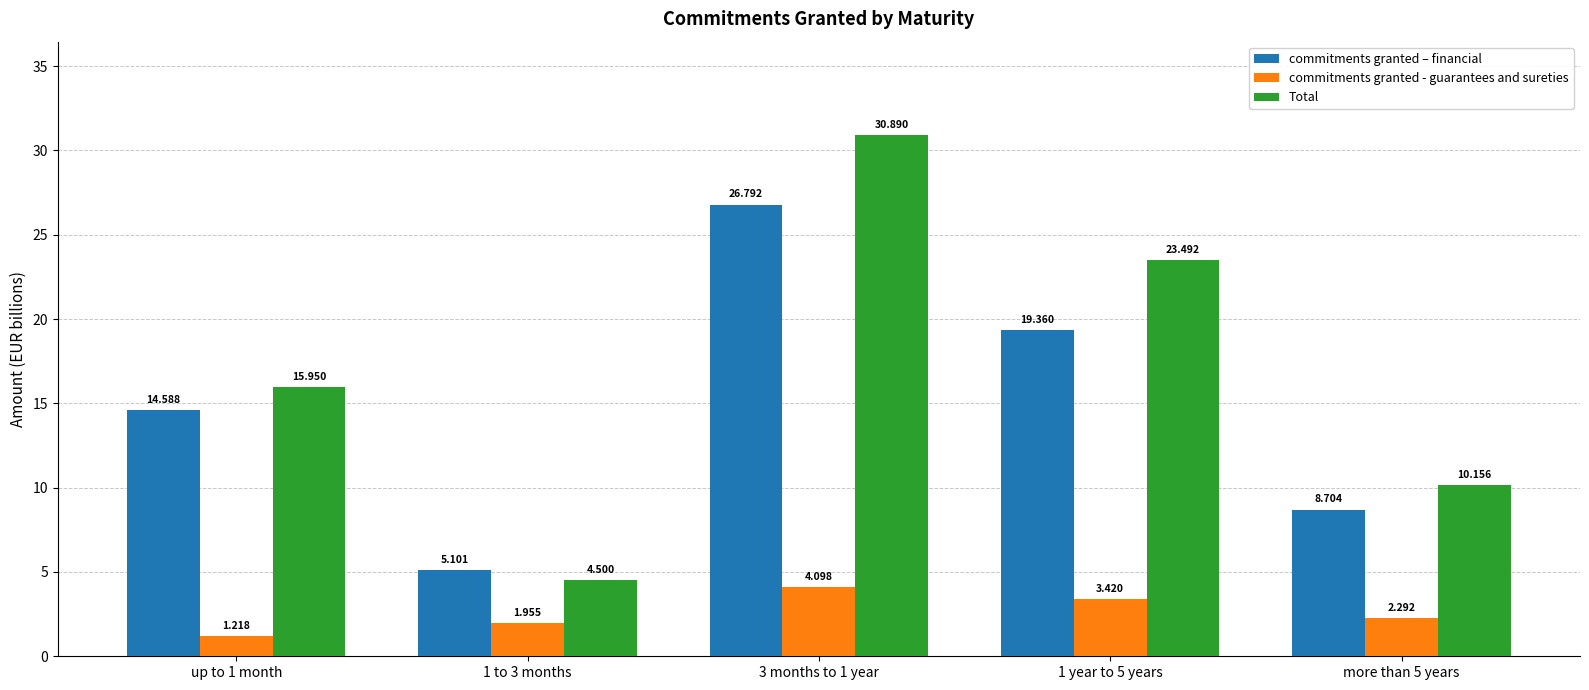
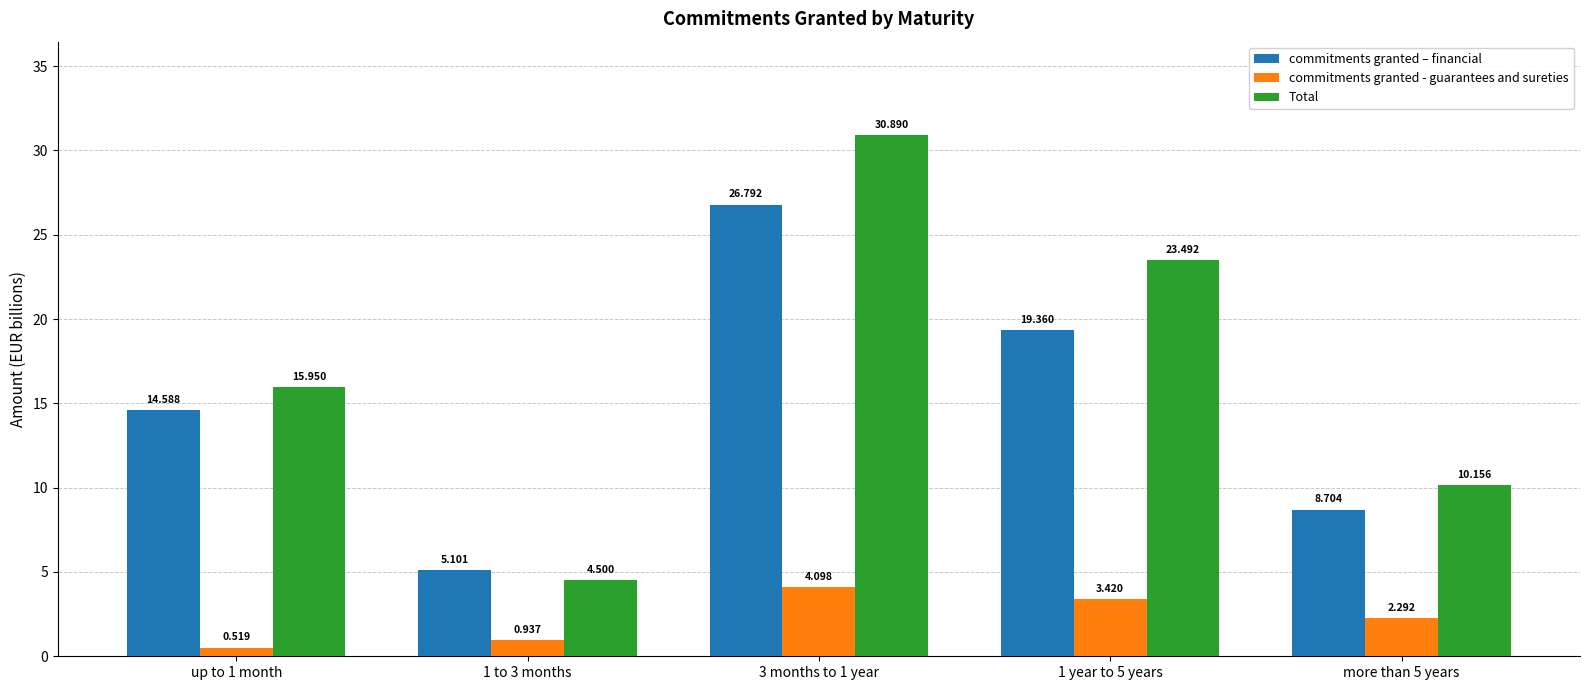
  {
    "commitments granted – financial": {
      "up to 1 month": 14.588,
      "1 to 3 months": 5.101,
      "3 months to 1 year": 26.792,
      "1 year to 5 years": 19.360,
      "more than 5 years": 8.704
    },
    "commitments granted - guarantees and sureties": {
-     "up to 1 month": 1.218,
-     "1 to 3 months": 1.955,
+     "up to 1 month": 0.519,
+     "1 to 3 months": 0.937,
      "3 months to 1 year": 4.098,
      "1 year to 5 years": 3.420,
      "more than 5 years": 2.292
    },
    "Total": {
      "up to 1 month": 15.950,
      "1 to 3 months": 4.500,
      "3 months to 1 year": 30.890,
      "1 year to 5 years": 23.492,
      "more than 5 years": 10.156
    }
  }
